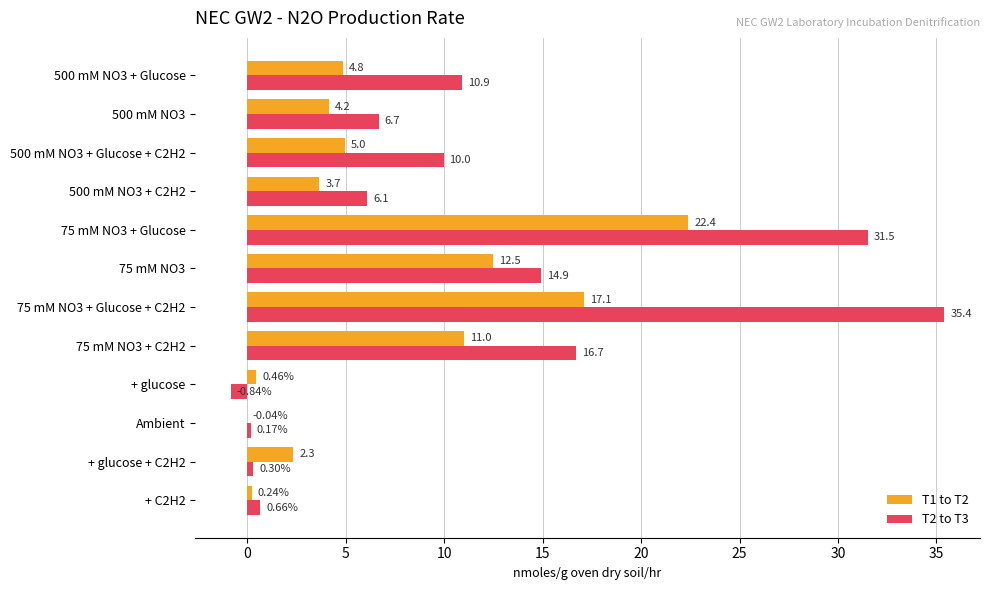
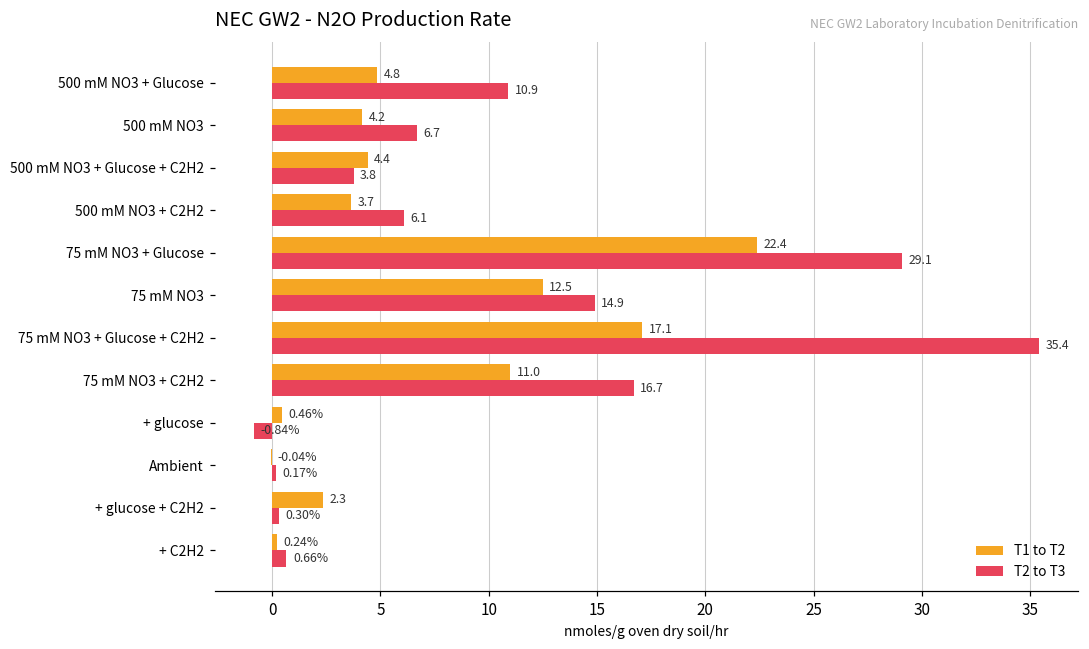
  {
    "T1 to T2": {
      "500 mM NO3 + Glucose": "4.8",
      "500 mM NO3": "4.2",
-     "500 mM NO3 + Glucose + C2H2": "5.0",
+     "500 mM NO3 + Glucose + C2H2": "4.4",
      "500 mM NO3 + C2H2": "3.7",
      "75 mM NO3 + Glucose": "22.4",
      "75 mM NO3": "12.5",
      "75 mM NO3 + Glucose + C2H2": "17.1",
      "75 mM NO3 + C2H2": "11.0",
      "+ glucose": "0.46%",
      "Ambient": "-0.04%",
      "+ glucose + C2H2": "2.3",
      "+ C2H2": "0.24%"
    },
    "T2 to T3": {
      "500 mM NO3 + Glucose": "10.9",
      "500 mM NO3": "6.7",
-     "500 mM NO3 + Glucose + C2H2": "10.0",
+     "500 mM NO3 + Glucose + C2H2": "3.8",
      "500 mM NO3 + C2H2": "6.1",
-     "75 mM NO3 + Glucose": "31.5",
+     "75 mM NO3 + Glucose": "29.1",
      "75 mM NO3": "14.9",
      "75 mM NO3 + Glucose + C2H2": "35.4",
      "75 mM NO3 + C2H2": "16.7",
      "+ glucose": "-0.84%",
      "Ambient": "0.17%",
      "+ glucose + C2H2": "0.30%",
      "+ C2H2": "0.66%"
    }
  }
